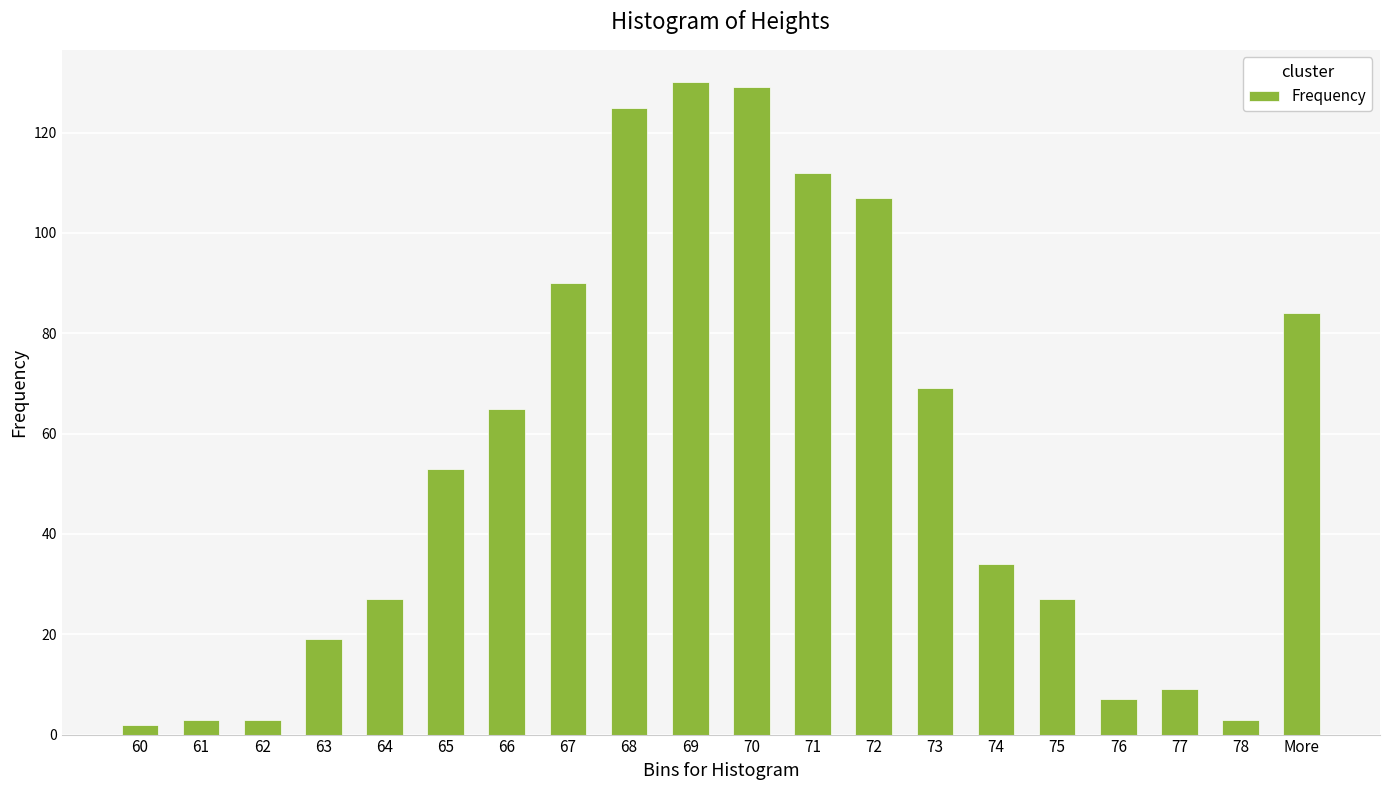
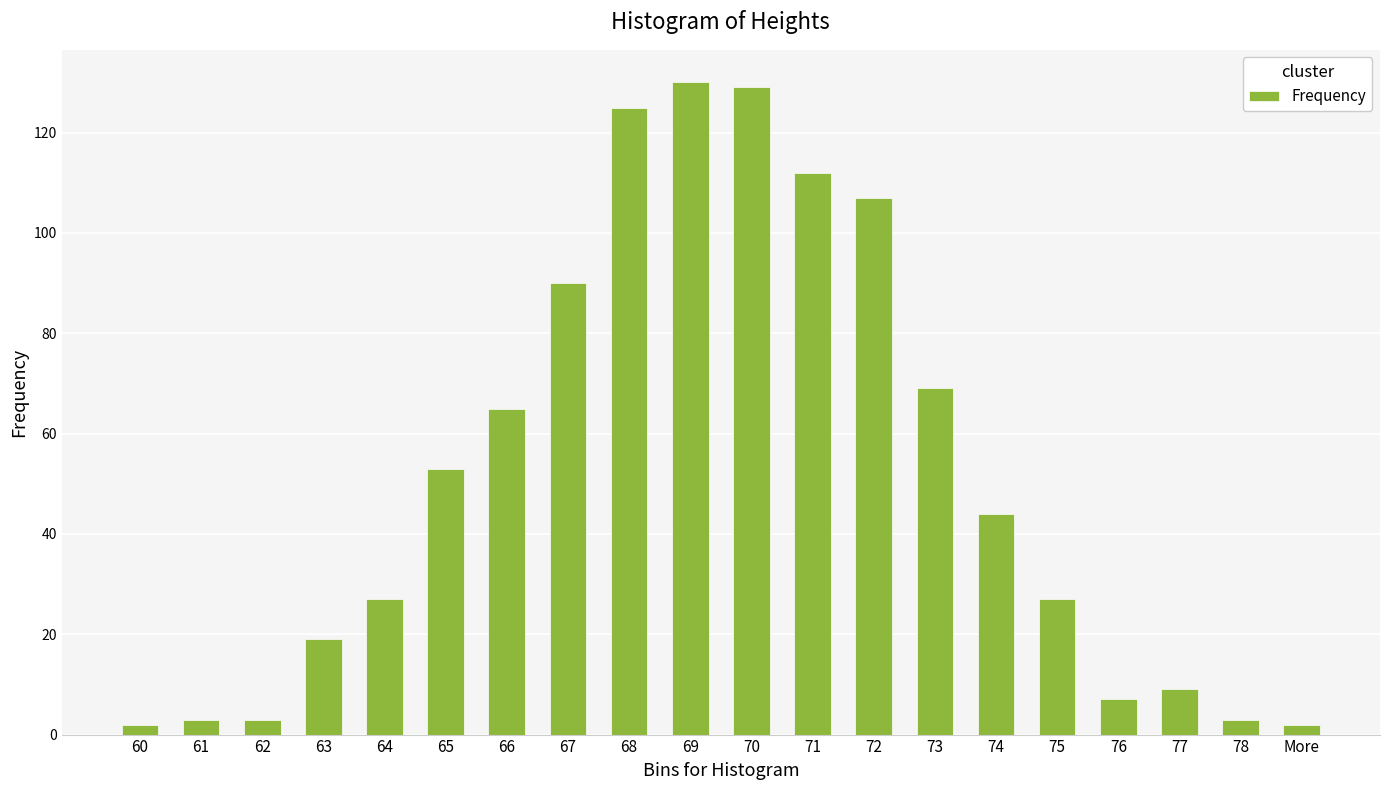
  {
    "60": 2,
    "61": 3,
    "62": 3,
    "63": 19,
    "64": 27,
    "65": 53,
    "66": 65,
    "67": 90,
    "68": 125,
    "69": 130,
    "70": 129,
    "71": 112,
    "72": 107,
    "73": 69,
-   "74": 34,
+   "74": 44,
    "75": 27,
    "76": 7,
    "77": 9,
    "78": 3,
-   "More": 84
+   "More": 2
  }
